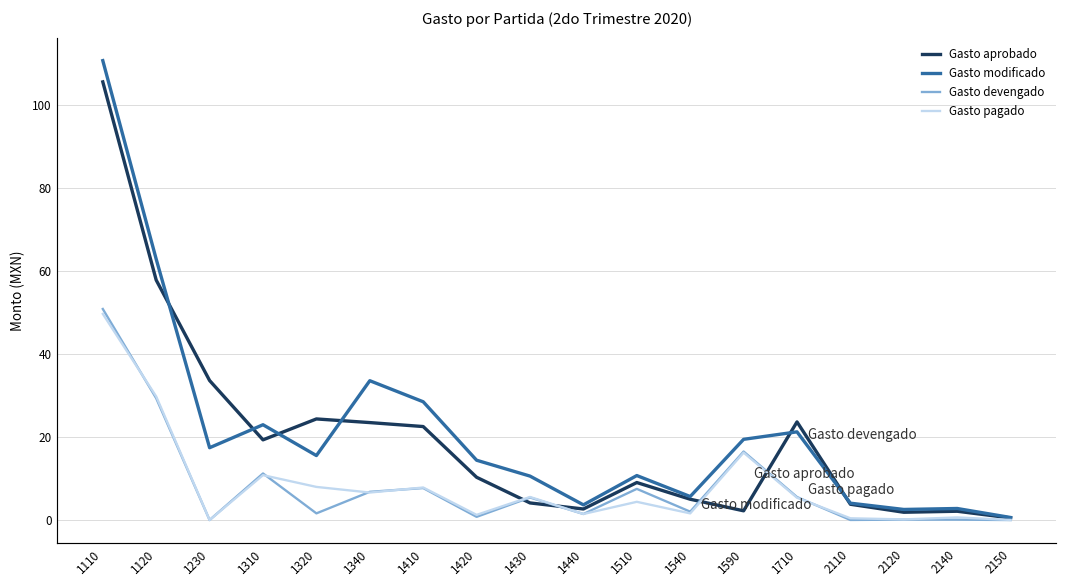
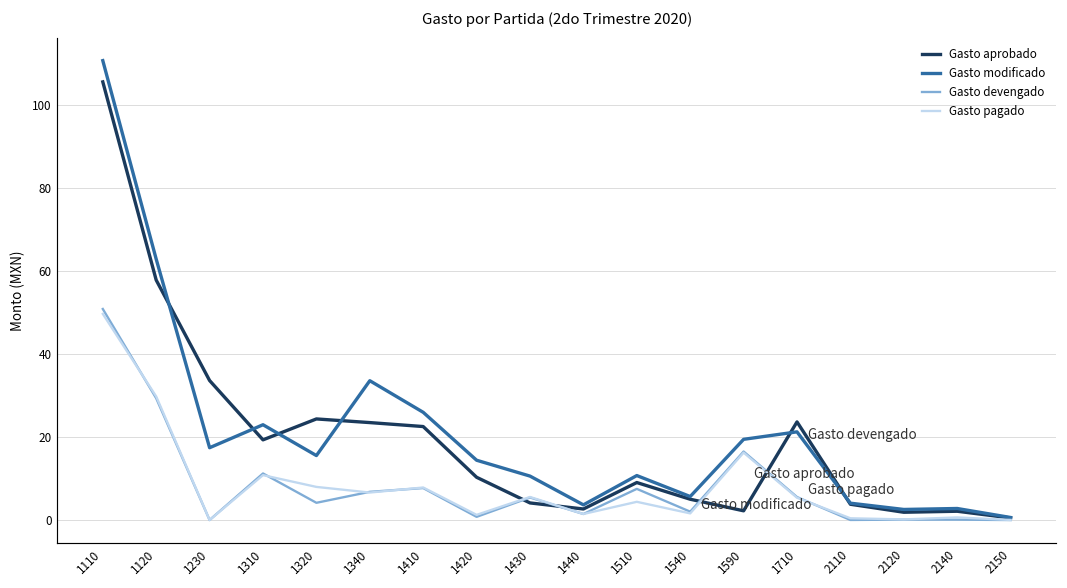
  {
    "Gasto aprobado": {
      "1110": 106,
      "1120": 58,
      "1230": 34,
      "1310": 19,
      "1320": 24,
      "1340": 23,
      "1410": 23,
      "1420": 10,
      "1430": 4,
      "1440": 3,
      "1510": 9,
      "1590": 2,
      "1710": 24
    },
    "Gasto modificado": {
      "1110": 111,
      "1120": 63,
      "1230": 17,
      "1310": 23,
      "1320": 16,
      "1340": 34,
-     "1410": 29,
+     "1410": 26,
      "1420": 14,
      "1430": 11,
      "1440": 4,
      "1510": 11,
      "1590": 19,
      "1710": 21
    },
    "Gasto devengado": {
      "1110": 51,
-     "1320": 2,
+     "1320": 4,
      "1510": 8
    },
    "Gasto pagado": {
      "1110": 50,
      "1320": 8,
      "1510": 4
    }
  }
